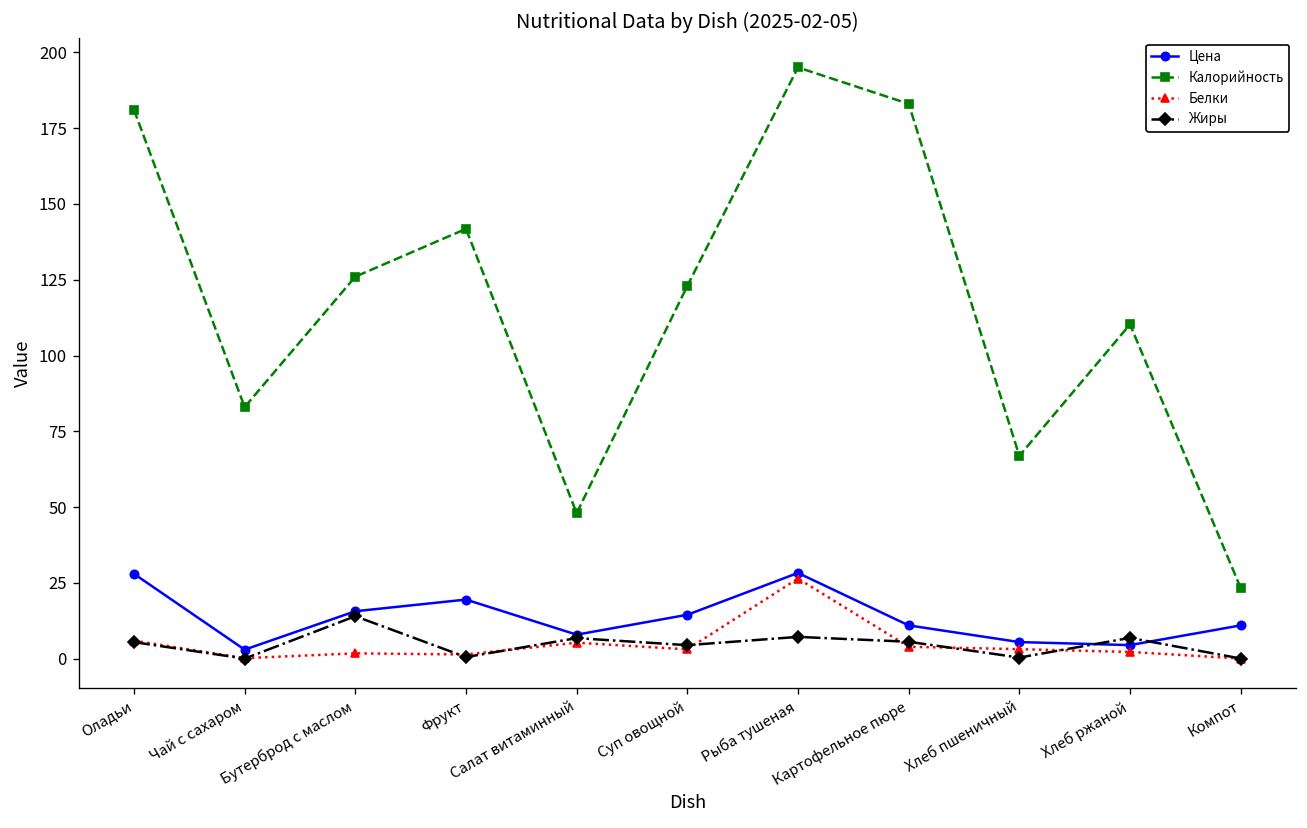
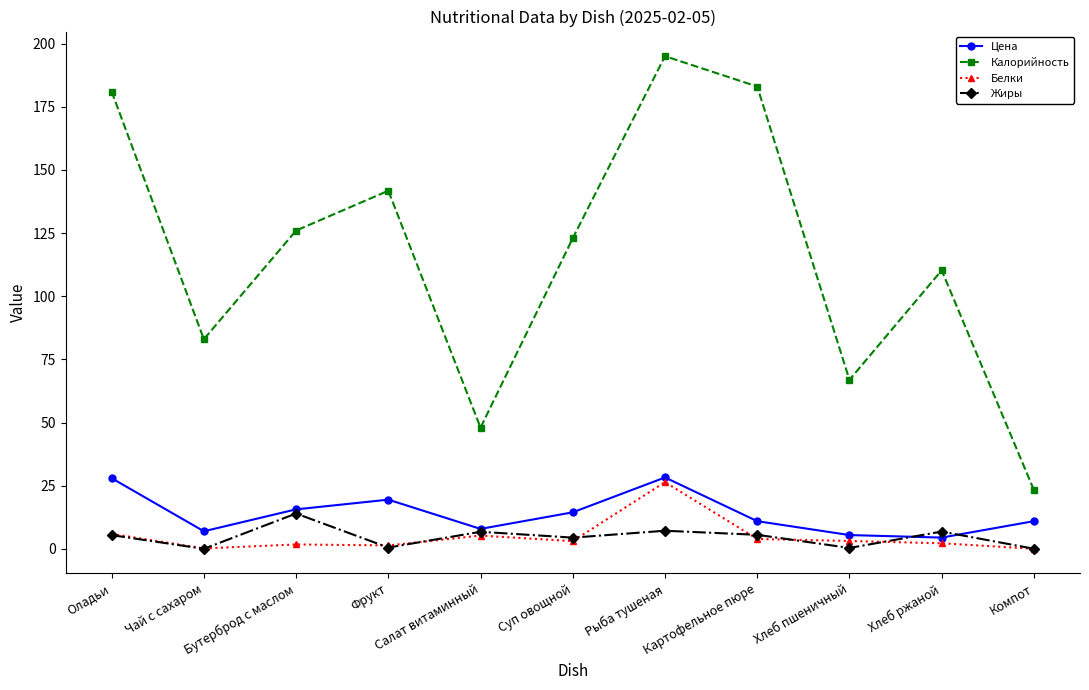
  {
    "Цена": {
      "Оладьи": 28,
-     "Чай с сахаром": 3,
+     "Чай с сахаром": 7,
      "Бутерброд с маслом": 16,
      "Фрукт": 20,
      "Салат витаминный": 8,
      "Суп овощной": 15,
      "Рыба тушеная": 28,
      "Картофельное пюре": 11,
      "Хлеб пшеничный": 6,
      "Хлеб ржаной": 5,
      "Компот": 11
    },
    "Калорийность": {
      "Оладьи": 181,
      "Чай с сахаром": 83,
      "Бутерброд с маслом": 126,
      "Фрукт": 142,
      "Салат витаминный": 48,
      "Суп овощной": 123,
      "Рыба тушеная": 195,
      "Картофельное пюре": 183,
      "Хлеб пшеничный": 67,
      "Хлеб ржаной": 110,
      "Компот": 23
    },
    "Белки": {
      "Бутерброд с маслом": 2,
      "Салат витаминный": 5,
      "Суп овощной": 3,
      "Рыба тушеная": 26,
      "Картофельное пюре": 4,
      "Хлеб пшеничный": 3,
      "Хлеб ржаной": 2
    },
    "Жиры": {
      "Бутерброд с маслом": 14,
      "Салат витаминный": 7,
      "Суп овощной": 4,
      "Рыба тушеная": 7,
      "Картофельное пюре": 6,
      "Хлеб пшеничный": 0,
      "Хлеб ржаной": 7
    }
  }
